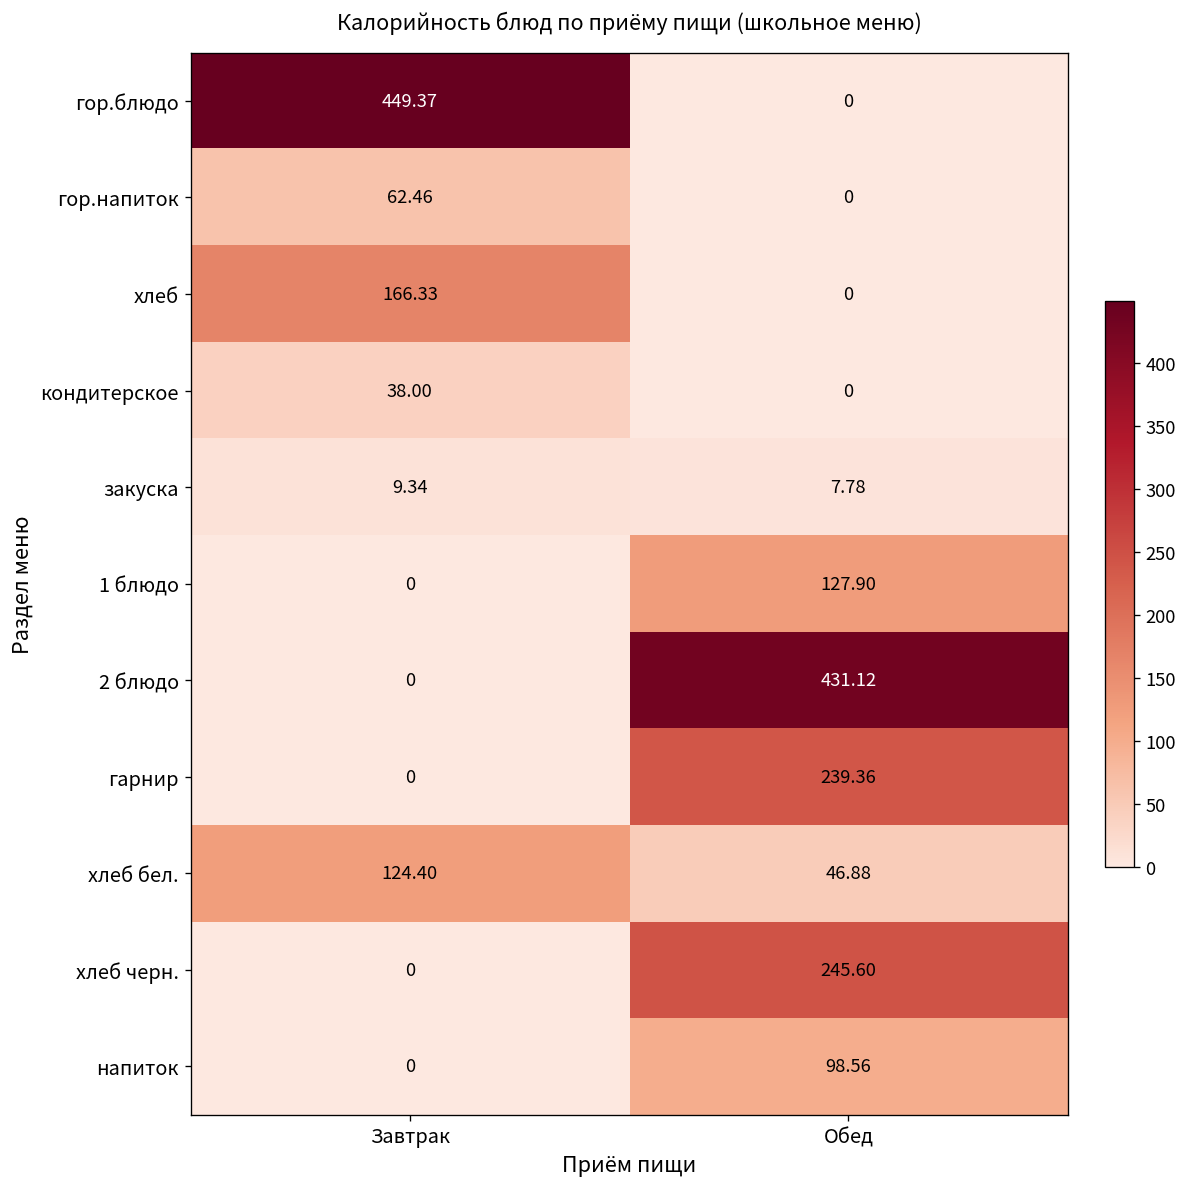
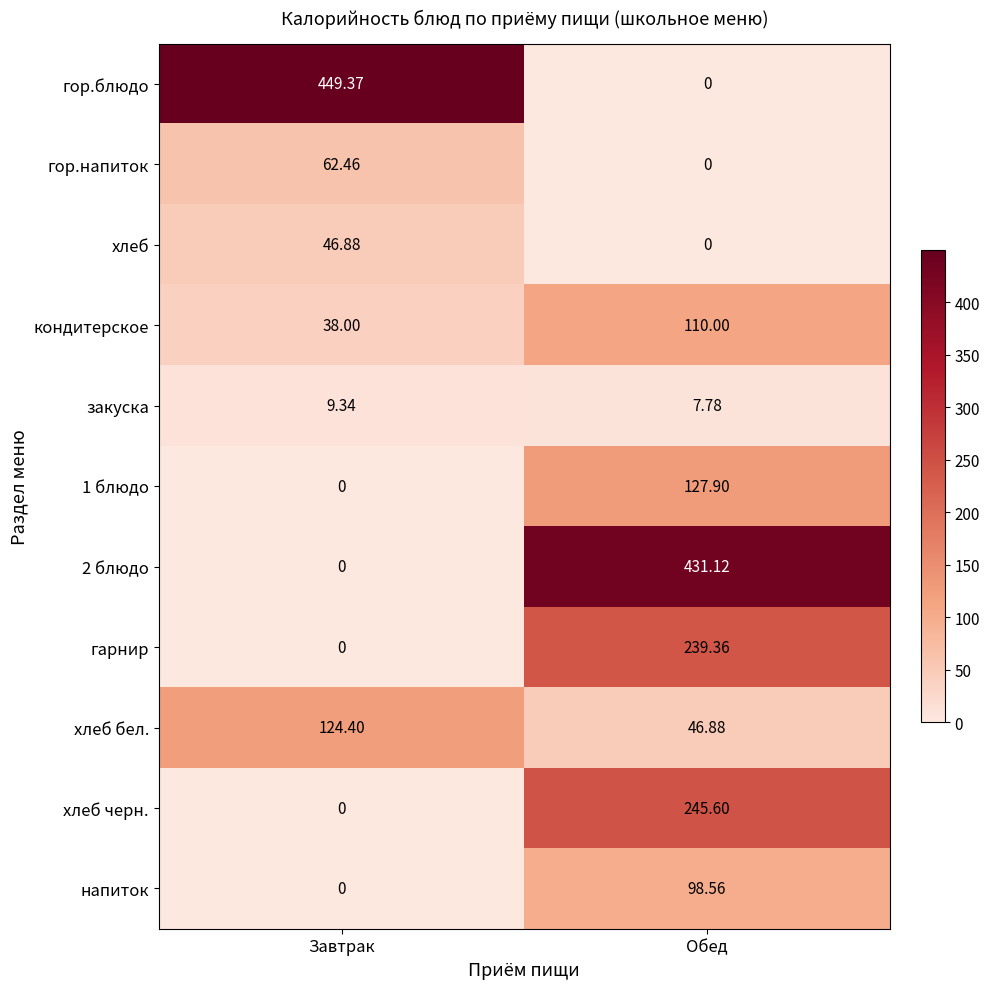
  {
    "гор.блюдо": {
      "Завтрак": 449.37,
      "Обед": 0
    },
    "гор.напиток": {
      "Завтрак": 62.46,
      "Обед": 0
    },
    "хлеб": {
-     "Завтрак": 166.33,
+     "Завтрак": 46.88,
      "Обед": 0
    },
    "кондитерское": {
      "Завтрак": 38.00,
-     "Обед": 0
+     "Обед": 110.00
    },
    "закуска": {
      "Завтрак": 9.34,
      "Обед": 7.78
    },
    "1 блюдо": {
      "Завтрак": 0,
      "Обед": 127.90
    },
    "2 блюдо": {
      "Завтрак": 0,
      "Обед": 431.12
    },
    "гарнир": {
      "Завтрак": 0,
      "Обед": 239.36
    },
    "хлеб бел.": {
      "Завтрак": 124.40,
      "Обед": 46.88
    },
    "хлеб черн.": {
      "Завтрак": 0,
      "Обед": 245.60
    },
    "напиток": {
      "Завтрак": 0,
      "Обед": 98.56
    }
  }
